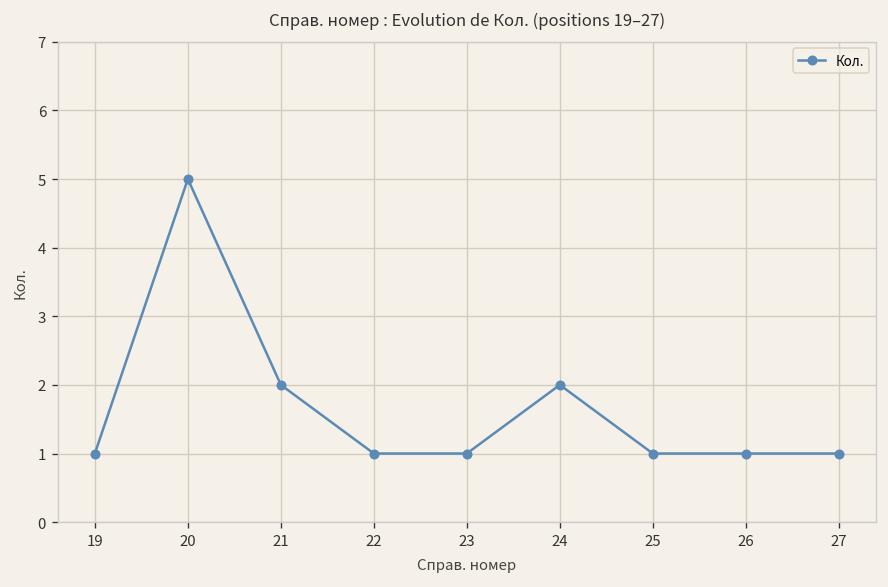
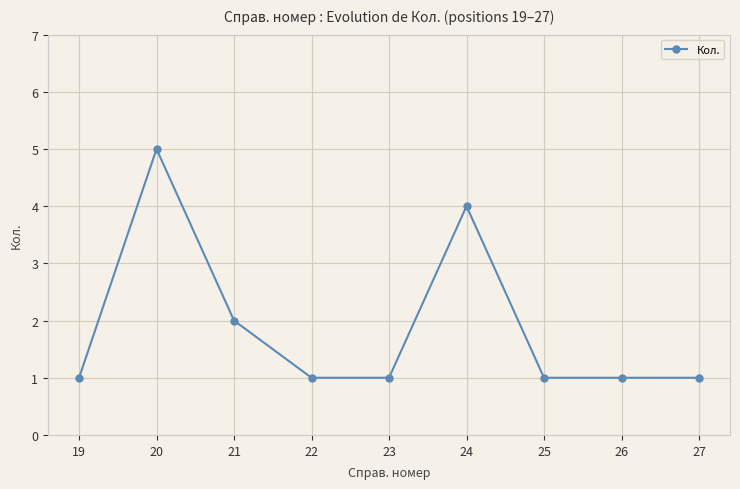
  {
    "19": 1,
    "20": 5,
    "21": 2,
    "22": 1,
    "23": 1,
-   "24": 2,
+   "24": 4,
    "25": 1,
    "26": 1,
    "27": 1
  }
